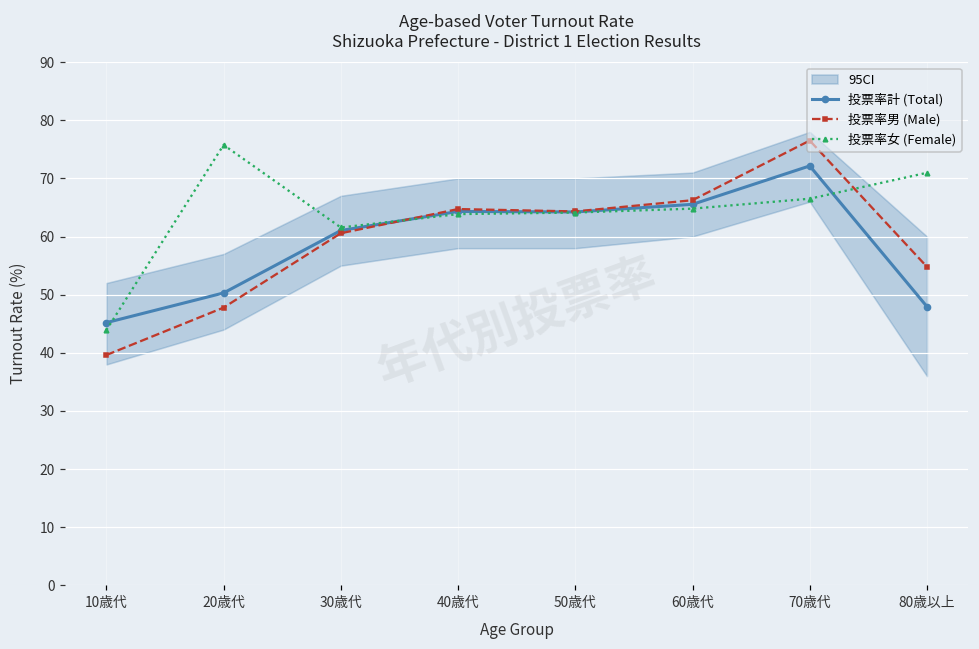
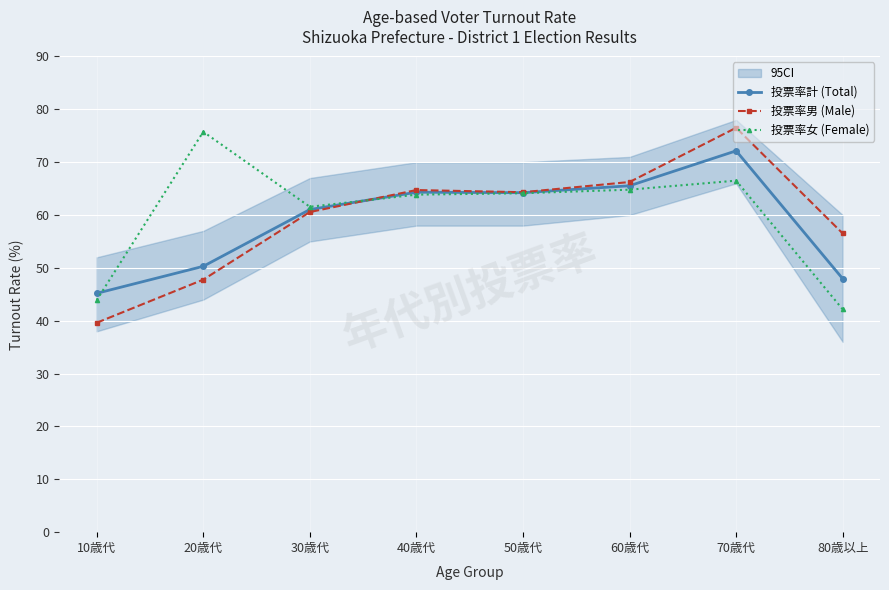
  {
    "投票率男 (Male)": {
      "10歳代": 40,
      "20歳代": 48,
      "60歳代": 66,
-     "80歳以上": 55
+     "80歳以上": 57
    },
    "投票率女 (Female)": {
      "10歳代": 44,
      "20歳代": 76,
      "30歳代": 62,
      "60歳代": 65,
      "70歳代": 67,
-     "80歳以上": 71
+     "80歳以上": 42
    }
  }
